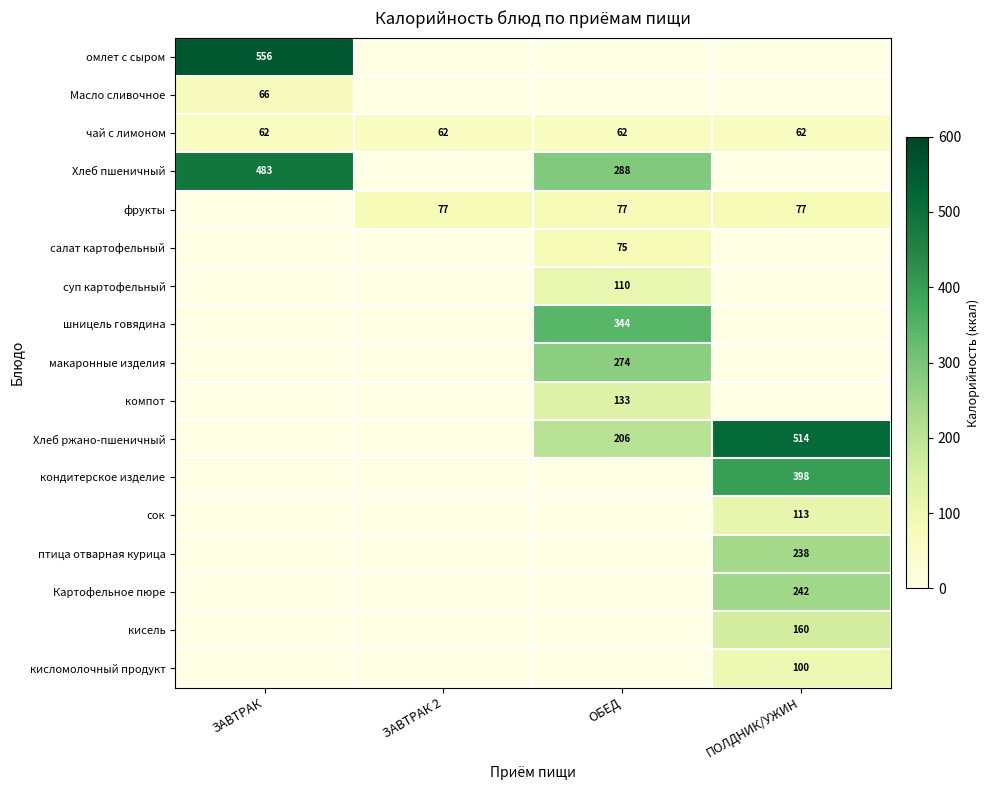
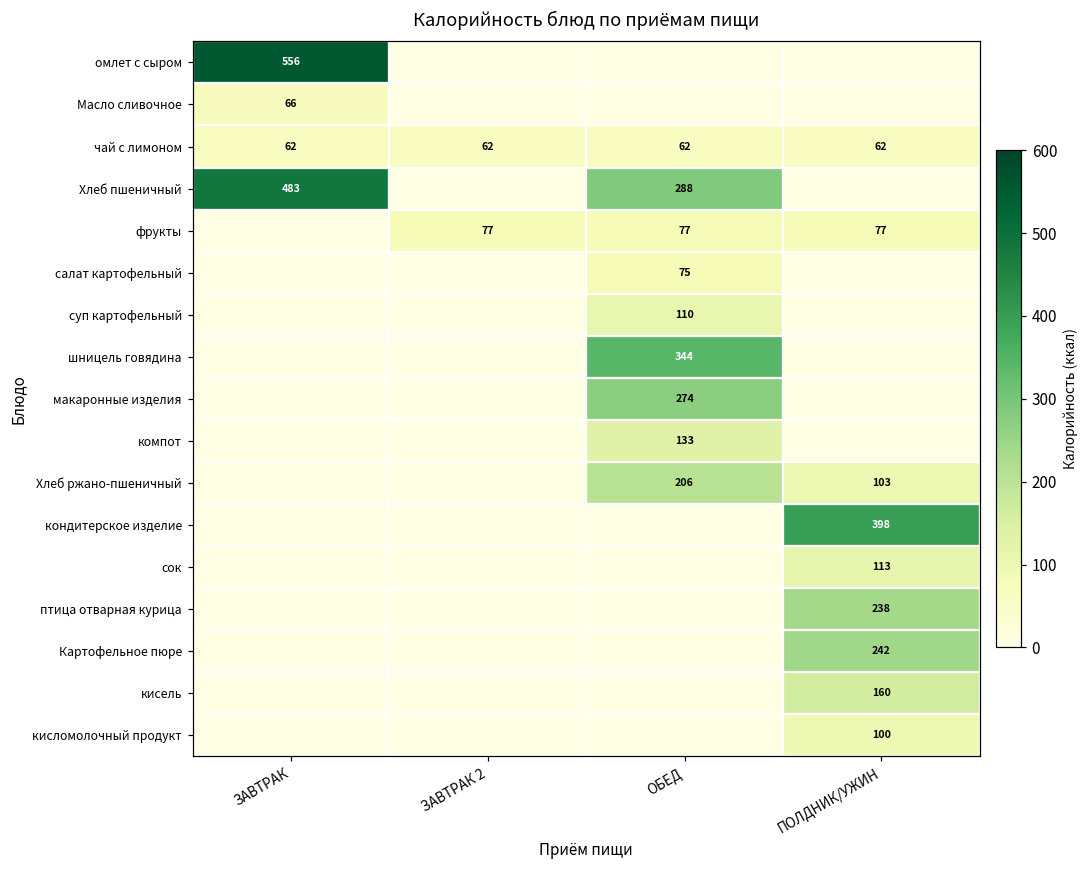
  {
    "омлет с сыром": {
      "ЗАВТРАК": 556
    },
    "Масло сливочное": {
      "ЗАВТРАК": 66
    },
    "чай с лимоном": {
      "ЗАВТРАК": 62,
      "ЗАВТРАК 2": 62,
      "ОБЕД": 62,
      "ПОЛДНИК/УЖИН": 62
    },
    "Хлеб пшеничный": {
      "ЗАВТРАК": 483,
      "ОБЕД": 288
    },
    "фрукты": {
      "ЗАВТРАК 2": 77,
      "ОБЕД": 77,
      "ПОЛДНИК/УЖИН": 77
    },
    "салат картофельный": {
      "ОБЕД": 75
    },
    "суп картофельный": {
      "ОБЕД": 110
    },
    "шницель говядина": {
      "ОБЕД": 344
    },
    "макаронные изделия": {
      "ОБЕД": 274
    },
    "компот": {
      "ОБЕД": 133
    },
    "Хлеб ржано-пшеничный": {
      "ОБЕД": 206,
-     "ПОЛДНИК/УЖИН": 514
+     "ПОЛДНИК/УЖИН": 103
    },
    "кондитерское изделие": {
      "ПОЛДНИК/УЖИН": 398
    },
    "сок": {
      "ПОЛДНИК/УЖИН": 113
    },
    "птица отварная курица": {
      "ПОЛДНИК/УЖИН": 238
    },
    "Картофельное пюре": {
      "ПОЛДНИК/УЖИН": 242
    },
    "кисель": {
      "ПОЛДНИК/УЖИН": 160
    },
    "кисломолочный продукт": {
      "ПОЛДНИК/УЖИН": 100
    }
  }
